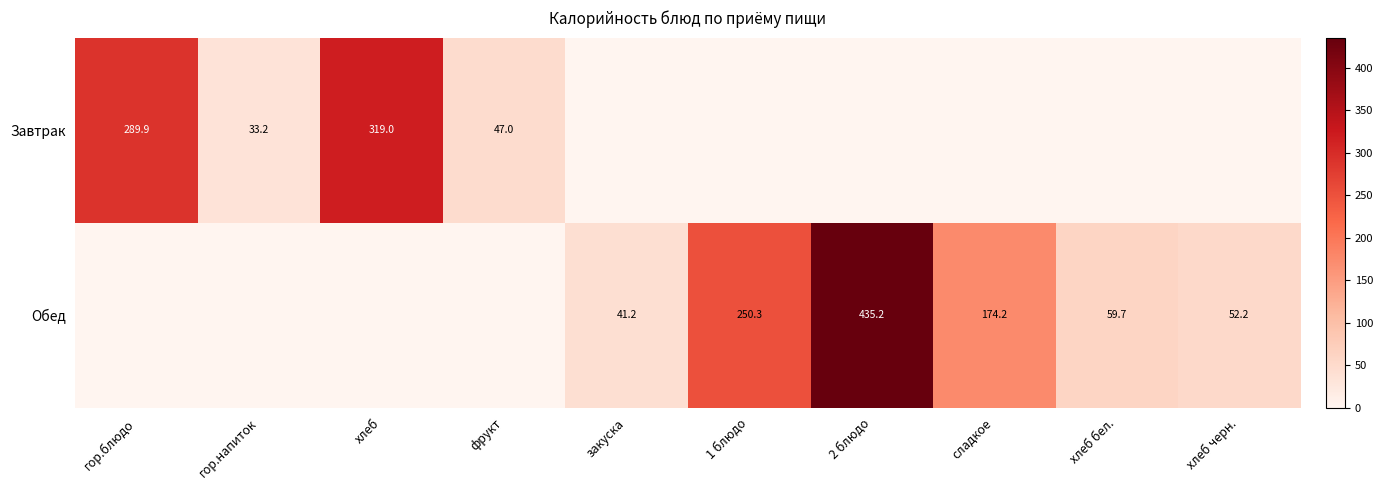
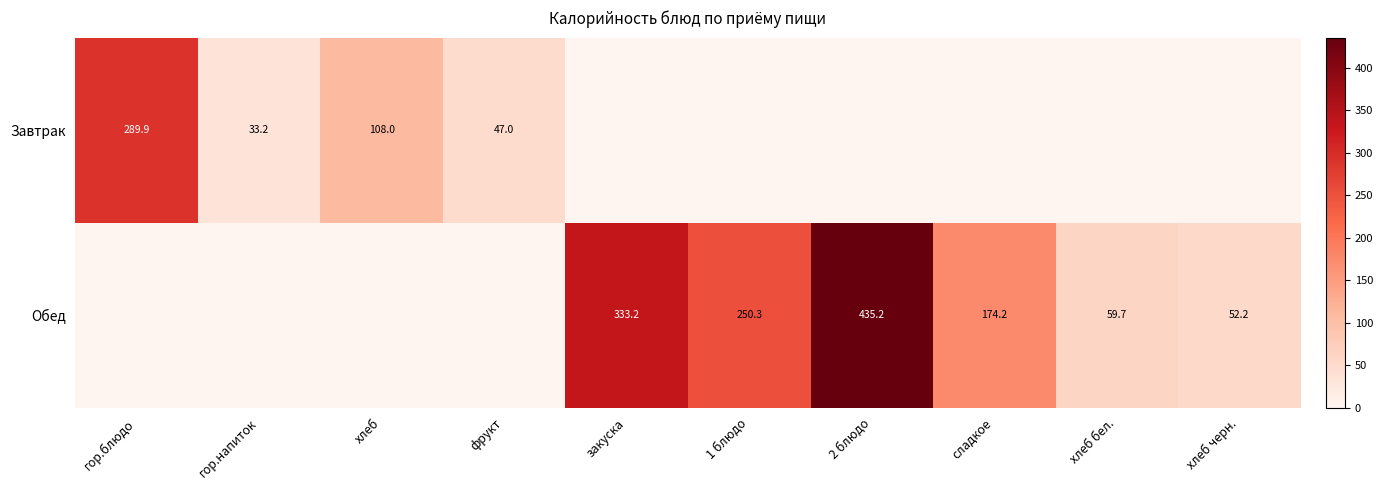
  {
    "Завтрак": {
      "гор.блюдо": 289.9,
      "гор.напиток": 33.2,
-     "хлеб": 319.0,
+     "хлеб": 108.0,
      "фрукт": 47.0
    },
    "Обед": {
-     "закуска": 41.2,
+     "закуска": 333.2,
      "1 блюдо": 250.3,
      "2 блюдо": 435.2,
      "сладкое": 174.2,
      "хлеб бел.": 59.7,
      "хлеб черн.": 52.2
    }
  }
